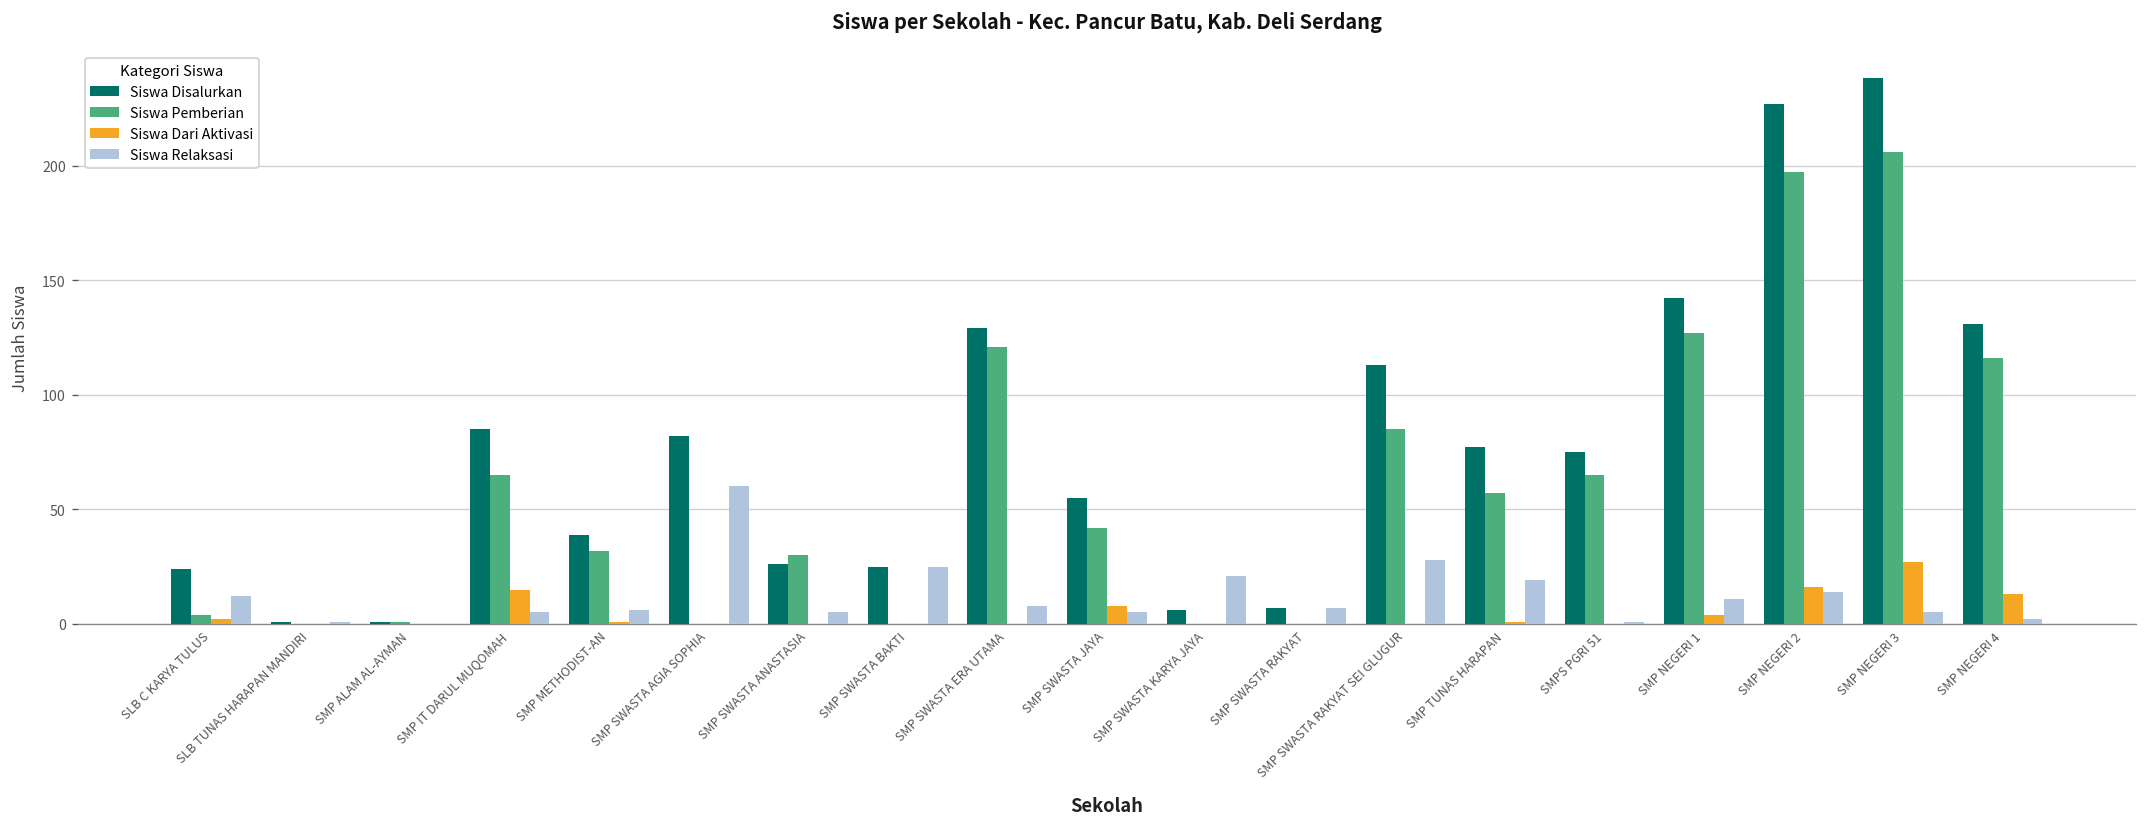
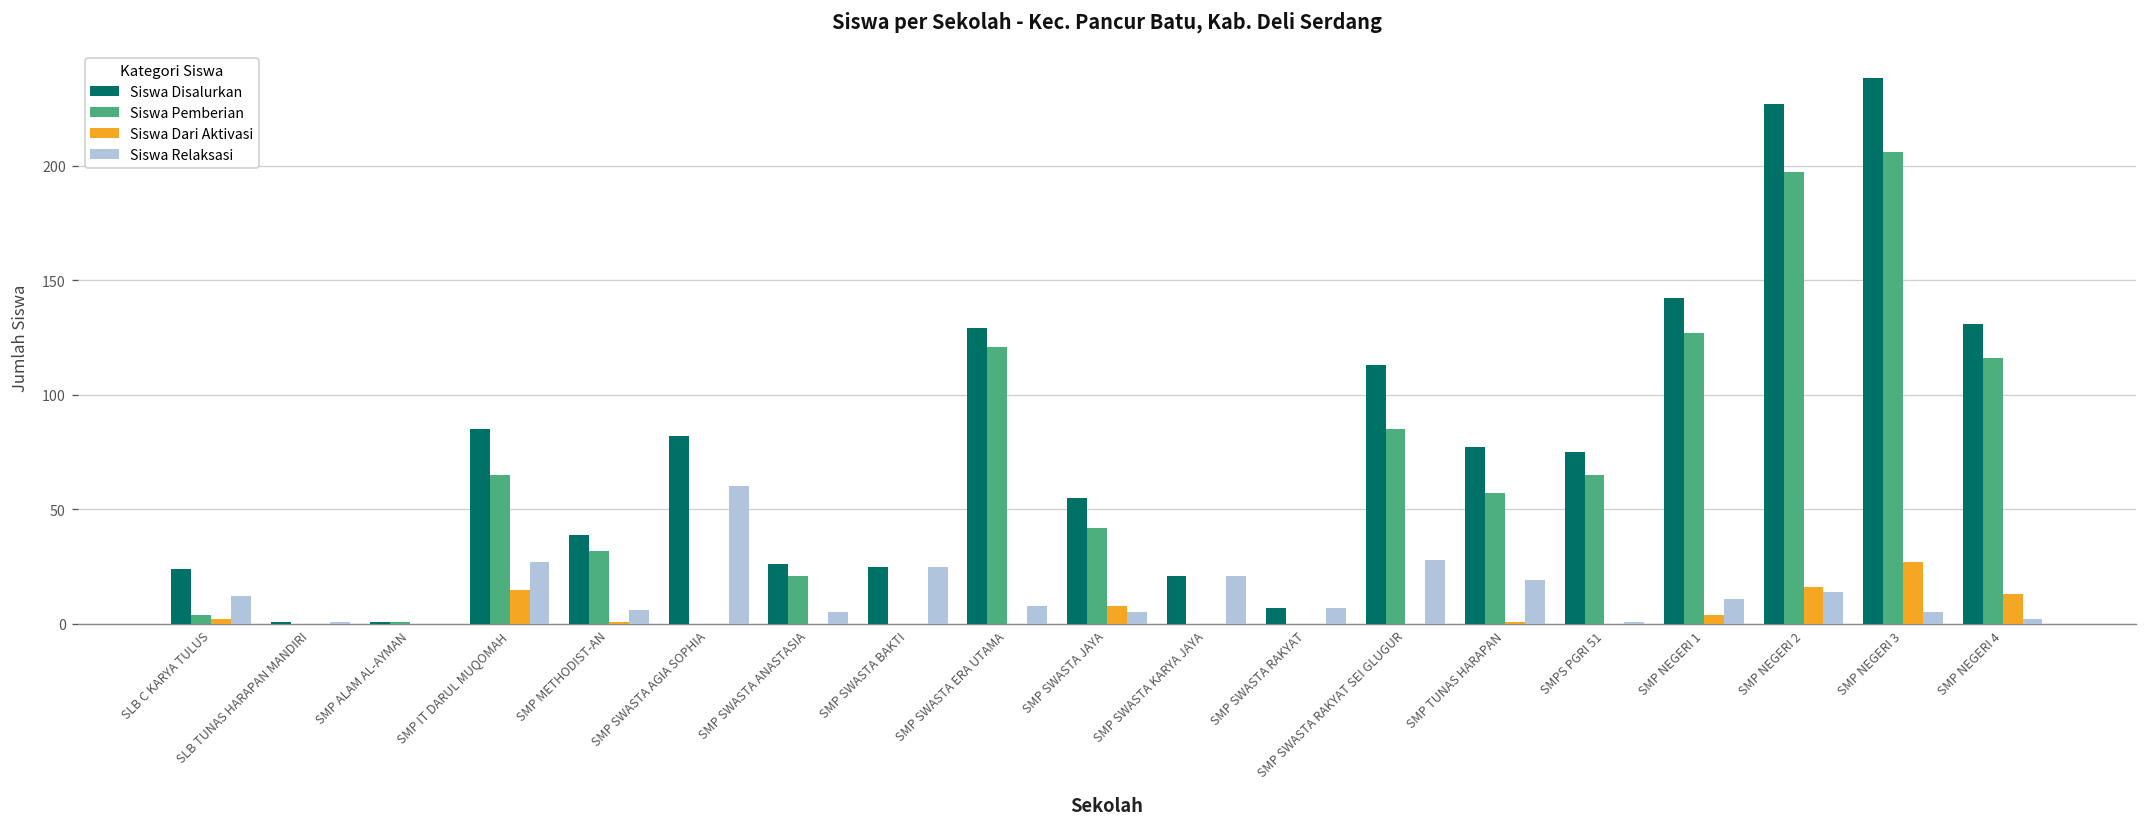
  {
    "Siswa Disalurkan": {
      "SLB C KARYA TULUS": 24,
      "SMP IT DARUL MUQOMAH": 85,
      "SMP METHODIST-AN": 39,
      "SMP SWASTA AGIA SOPHIA": 82,
      "SMP SWASTA ANASTASIA": 26,
      "SMP SWASTA BAKTI": 25,
      "SMP SWASTA ERA UTAMA": 129,
      "SMP SWASTA JAYA": 55,
-     "SMP SWASTA KARYA JAYA": 6,
+     "SMP SWASTA KARYA JAYA": 21,
      "SMP SWASTA RAKYAT": 7,
      "SMP SWASTA RAKYAT SEI GLUGUR": 113,
      "SMP TUNAS HARAPAN": 77,
      "SMPS PGRI 51": 75,
      "SMP NEGERI 1": 142,
      "SMP NEGERI 2": 227,
      "SMP NEGERI 3": 238,
      "SMP NEGERI 4": 131
    },
    "Siswa Pemberian": {
      "SLB C KARYA TULUS": 4,
      "SLB TUNAS HARAPAN MANDIRI": 0,
      "SMP IT DARUL MUQOMAH": 65,
      "SMP METHODIST-AN": 32,
      "SMP SWASTA AGIA SOPHIA": 0,
-     "SMP SWASTA ANASTASIA": 30,
+     "SMP SWASTA ANASTASIA": 21,
      "SMP SWASTA BAKTI": 0,
      "SMP SWASTA ERA UTAMA": 121,
      "SMP SWASTA JAYA": 42,
      "SMP SWASTA KARYA JAYA": 0,
      "SMP SWASTA RAKYAT": 0,
      "SMP SWASTA RAKYAT SEI GLUGUR": 85,
      "SMP TUNAS HARAPAN": 57,
      "SMPS PGRI 51": 65,
      "SMP NEGERI 1": 127,
      "SMP NEGERI 2": 197,
      "SMP NEGERI 3": 206,
      "SMP NEGERI 4": 116
    },
    "Siswa Dari Aktivasi": {
      "SLB C KARYA TULUS": 2,
      "SLB TUNAS HARAPAN MANDIRI": 0,
      "SMP ALAM AL-AYMAN": 0,
      "SMP IT DARUL MUQOMAH": 15,
      "SMP SWASTA AGIA SOPHIA": 0,
      "SMP SWASTA ANASTASIA": 0,
      "SMP SWASTA BAKTI": 0,
      "SMP SWASTA ERA UTAMA": 0,
      "SMP SWASTA JAYA": 8,
      "SMP SWASTA KARYA JAYA": 0,
      "SMP SWASTA RAKYAT": 0,
      "SMP SWASTA RAKYAT SEI GLUGUR": 0,
      "SMPS PGRI 51": 0,
      "SMP NEGERI 1": 4,
      "SMP NEGERI 2": 16,
      "SMP NEGERI 3": 27,
      "SMP NEGERI 4": 13
    },
    "Siswa Relaksasi": {
      "SLB C KARYA TULUS": 12,
      "SMP ALAM AL-AYMAN": 0,
-     "SMP IT DARUL MUQOMAH": 5,
+     "SMP IT DARUL MUQOMAH": 27,
      "SMP METHODIST-AN": 6,
      "SMP SWASTA AGIA SOPHIA": 60,
      "SMP SWASTA ANASTASIA": 5,
      "SMP SWASTA BAKTI": 25,
      "SMP SWASTA ERA UTAMA": 8,
      "SMP SWASTA JAYA": 5,
      "SMP SWASTA KARYA JAYA": 21,
      "SMP SWASTA RAKYAT": 7,
      "SMP SWASTA RAKYAT SEI GLUGUR": 28,
      "SMP TUNAS HARAPAN": 19,
      "SMP NEGERI 1": 11,
      "SMP NEGERI 2": 14,
      "SMP NEGERI 3": 5,
      "SMP NEGERI 4": 2
    }
  }
